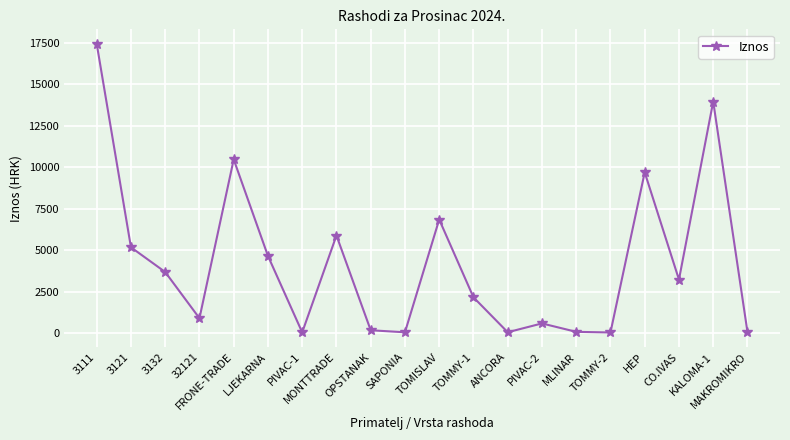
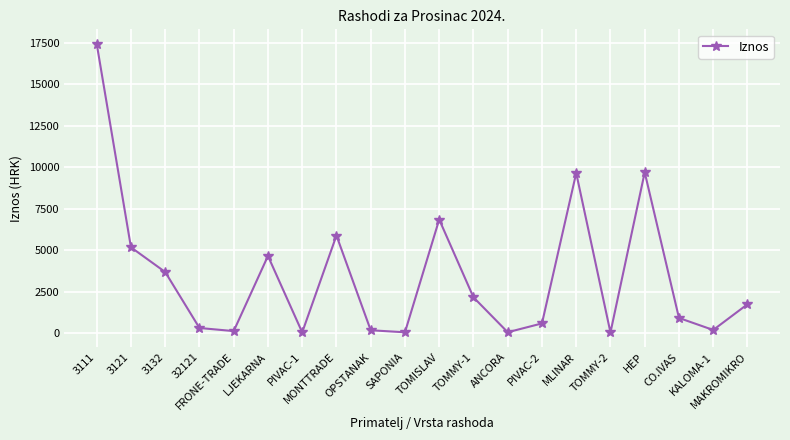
  {
    "3111": 17500,
    "3121": 5200,
    "3132": 3700,
-   "32121": 900,
-   "FRONE-TRADE": 10500,
+   "32121": 300,
+   "FRONE-TRADE": 100,
    "LJEKARNA": 4600,
    "PIVAC-1": 0,
    "MONTTRADE": 5900,
    "OPSTANAK": 200,
    "SAPONIA": 0,
    "TOMISLAV": 6800,
    "TOMMY-1": 2200,
    "ANCORA": 0,
    "PIVAC-2": 600,
-   "MLINAR": 100,
+   "MLINAR": 9700,
    "TOMMY-2": 0,
    "HEP": 9700,
-   "CO.IVAS": 3200,
-   "KALOMA-1": 14000,
-   "MAKROMIKRO": 100
+   "CO.IVAS": 900,
+   "KALOMA-1": 200,
+   "MAKROMIKRO": 1700
  }
